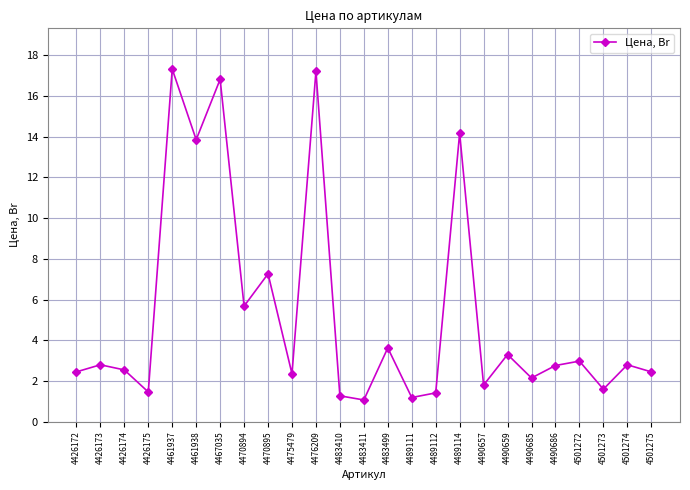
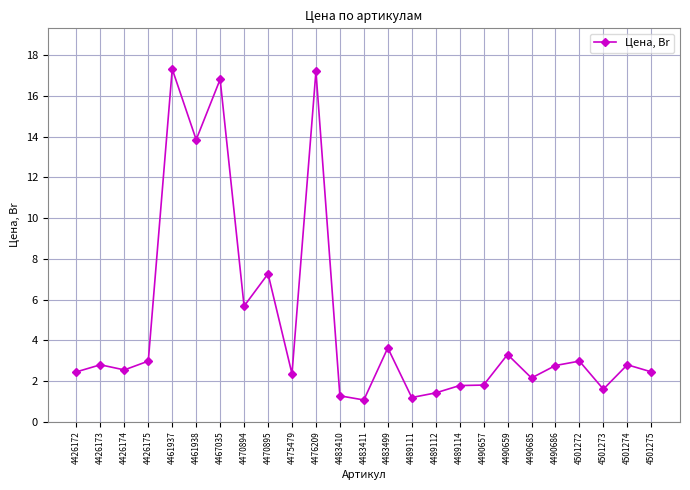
  {
    "4426172": 2.4,
    "4426173": 2.8,
    "4426174": 2.5,
-   "4426175": 1.5,
+   "4426175": 3.0,
    "4461937": 17.3,
    "4461938": 13.8,
    "4467035": 16.8,
    "4470894": 5.7,
    "4470895": 7.3,
    "4475479": 2.4,
    "4476209": 17.2,
    "4483410": 1.3,
    "4483411": 1.1,
    "4483499": 3.6,
    "4489111": 1.2,
    "4489112": 1.4,
-   "4489114": 14.2,
+   "4489114": 1.8,
    "4490657": 1.8,
    "4490659": 3.3,
    "4490685": 2.1,
    "4490686": 2.8,
    "4501272": 3.0,
    "4501273": 1.6,
    "4501274": 2.8,
    "4501275": 2.4
  }
